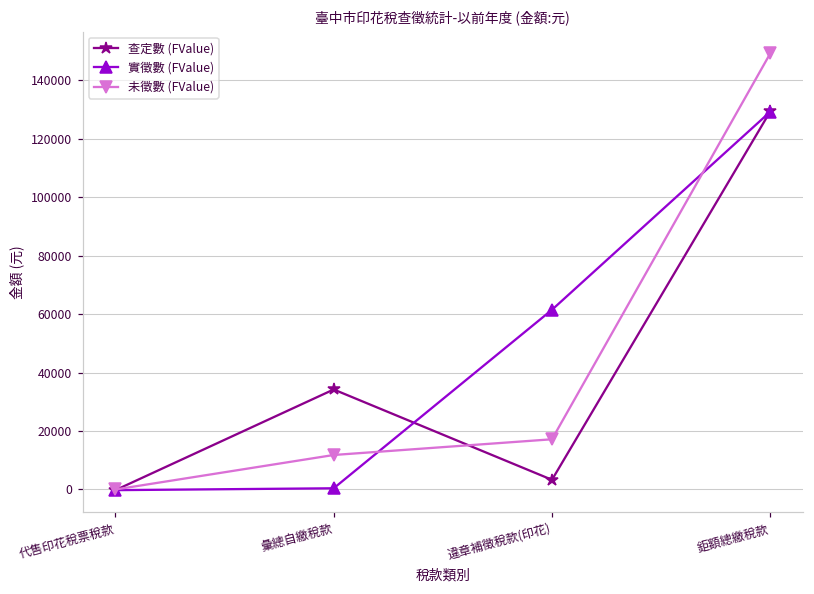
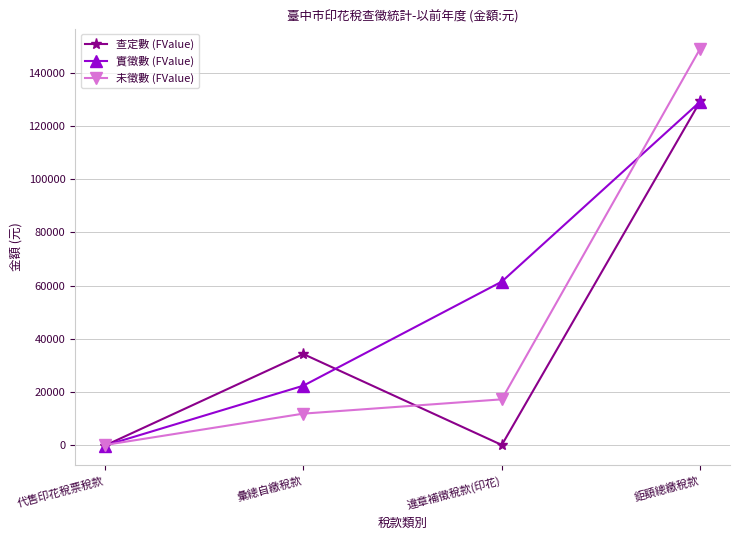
  {
    "查定數 (FValue)": {
      "彙總自繳稅款": 34000,
-     "違章補徵稅款(印花)": 3000
+     "違章補徵稅款(印花)": 0
    },
    "實徵數 (FValue)": {
-     "彙總自繳稅款": 0,
+     "彙總自繳稅款": 22000,
      "違章補徵稅款(印花)": 61000
    },
    "未徵數 (FValue)": {
      "彙總自繳稅款": 12000,
      "違章補徵稅款(印花)": 17000,
      "鉅額總繳稅款": 149000
    }
  }
